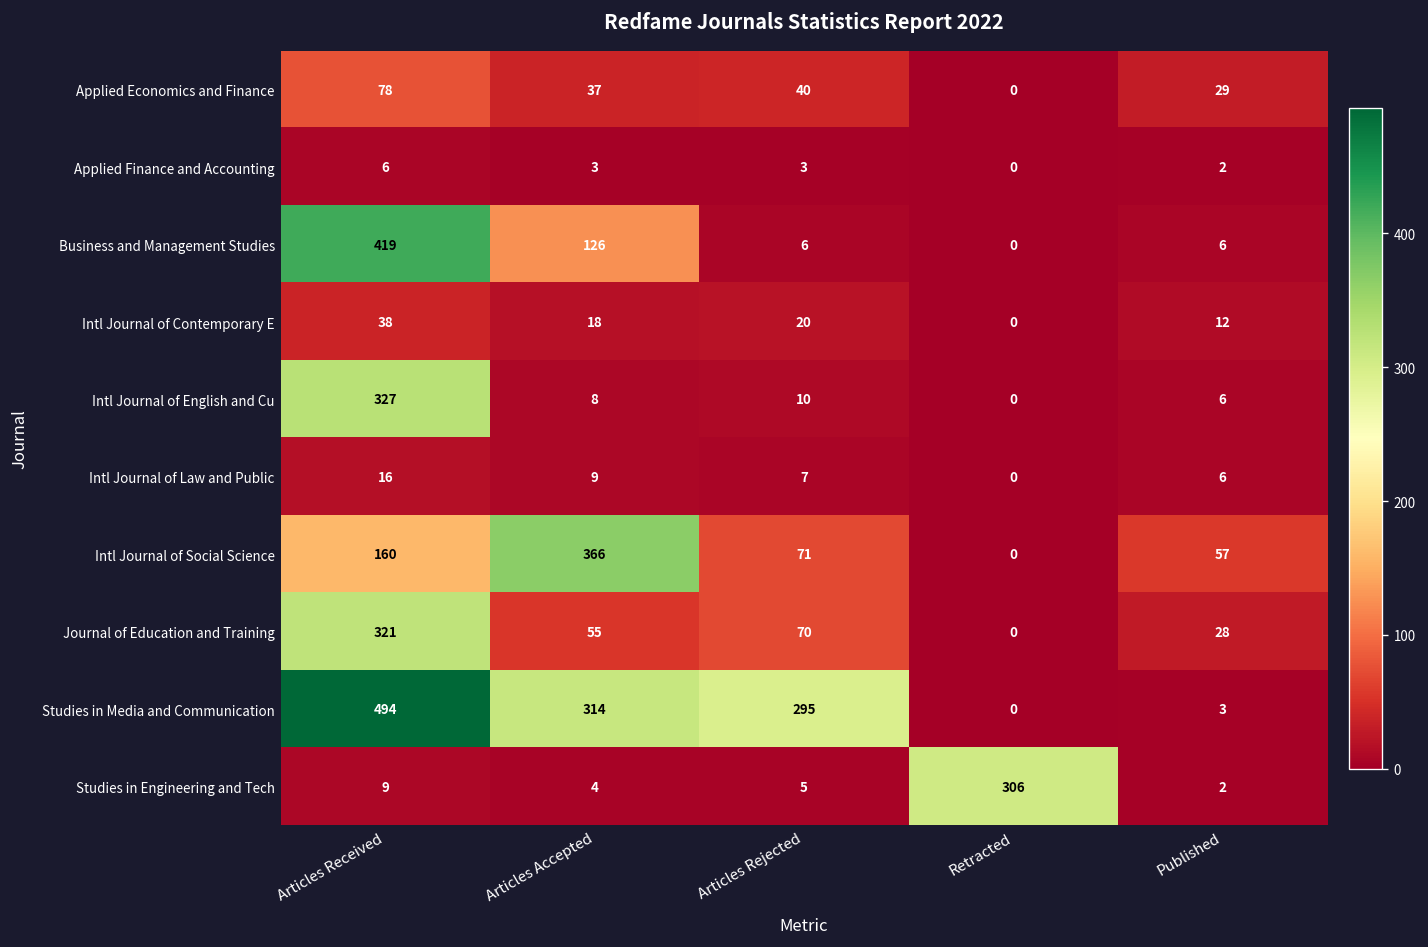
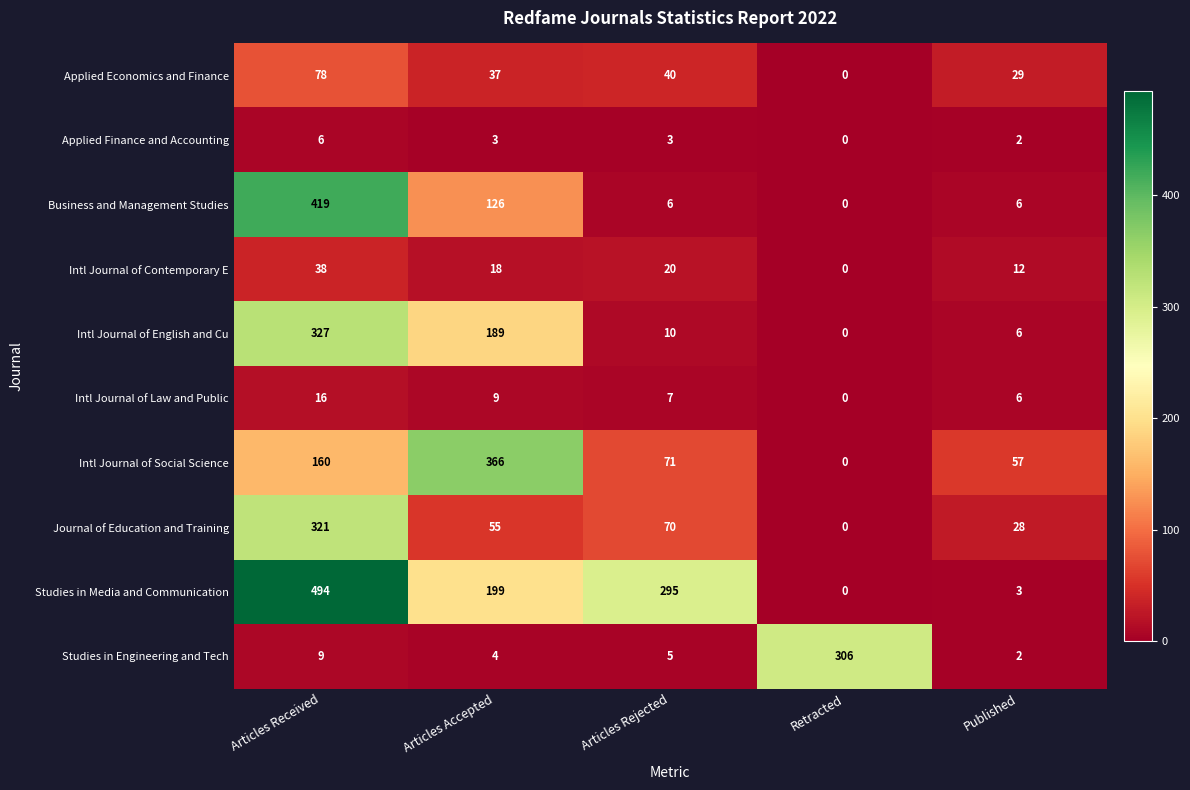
  {
    "Applied Economics and Finance": {
      "Articles Received": 78,
      "Articles Accepted": 37,
      "Articles Rejected": 40,
      "Retracted": 0,
      "Published": 29
    },
    "Applied Finance and Accounting": {
      "Articles Received": 6,
      "Articles Accepted": 3,
      "Articles Rejected": 3,
      "Retracted": 0,
      "Published": 2
    },
    "Business and Management Studies": {
      "Articles Received": 419,
      "Articles Accepted": 126,
      "Articles Rejected": 6,
      "Retracted": 0,
      "Published": 6
    },
    "Intl Journal of Contemporary E": {
      "Articles Received": 38,
      "Articles Accepted": 18,
      "Articles Rejected": 20,
      "Retracted": 0,
      "Published": 12
    },
    "Intl Journal of English and Cu": {
      "Articles Received": 327,
-     "Articles Accepted": 8,
+     "Articles Accepted": 189,
      "Articles Rejected": 10,
      "Retracted": 0,
      "Published": 6
    },
    "Intl Journal of Law and Public": {
      "Articles Received": 16,
      "Articles Accepted": 9,
      "Articles Rejected": 7,
      "Retracted": 0,
      "Published": 6
    },
    "Intl Journal of Social Science": {
      "Articles Received": 160,
      "Articles Accepted": 366,
      "Articles Rejected": 71,
      "Retracted": 0,
      "Published": 57
    },
    "Journal of Education and Training": {
      "Articles Received": 321,
      "Articles Accepted": 55,
      "Articles Rejected": 70,
      "Retracted": 0,
      "Published": 28
    },
    "Studies in Media and Communication": {
      "Articles Received": 494,
-     "Articles Accepted": 314,
+     "Articles Accepted": 199,
      "Articles Rejected": 295,
      "Retracted": 0,
      "Published": 3
    },
    "Studies in Engineering and Tech": {
      "Articles Received": 9,
      "Articles Accepted": 4,
      "Articles Rejected": 5,
      "Retracted": 306,
      "Published": 2
    }
  }
